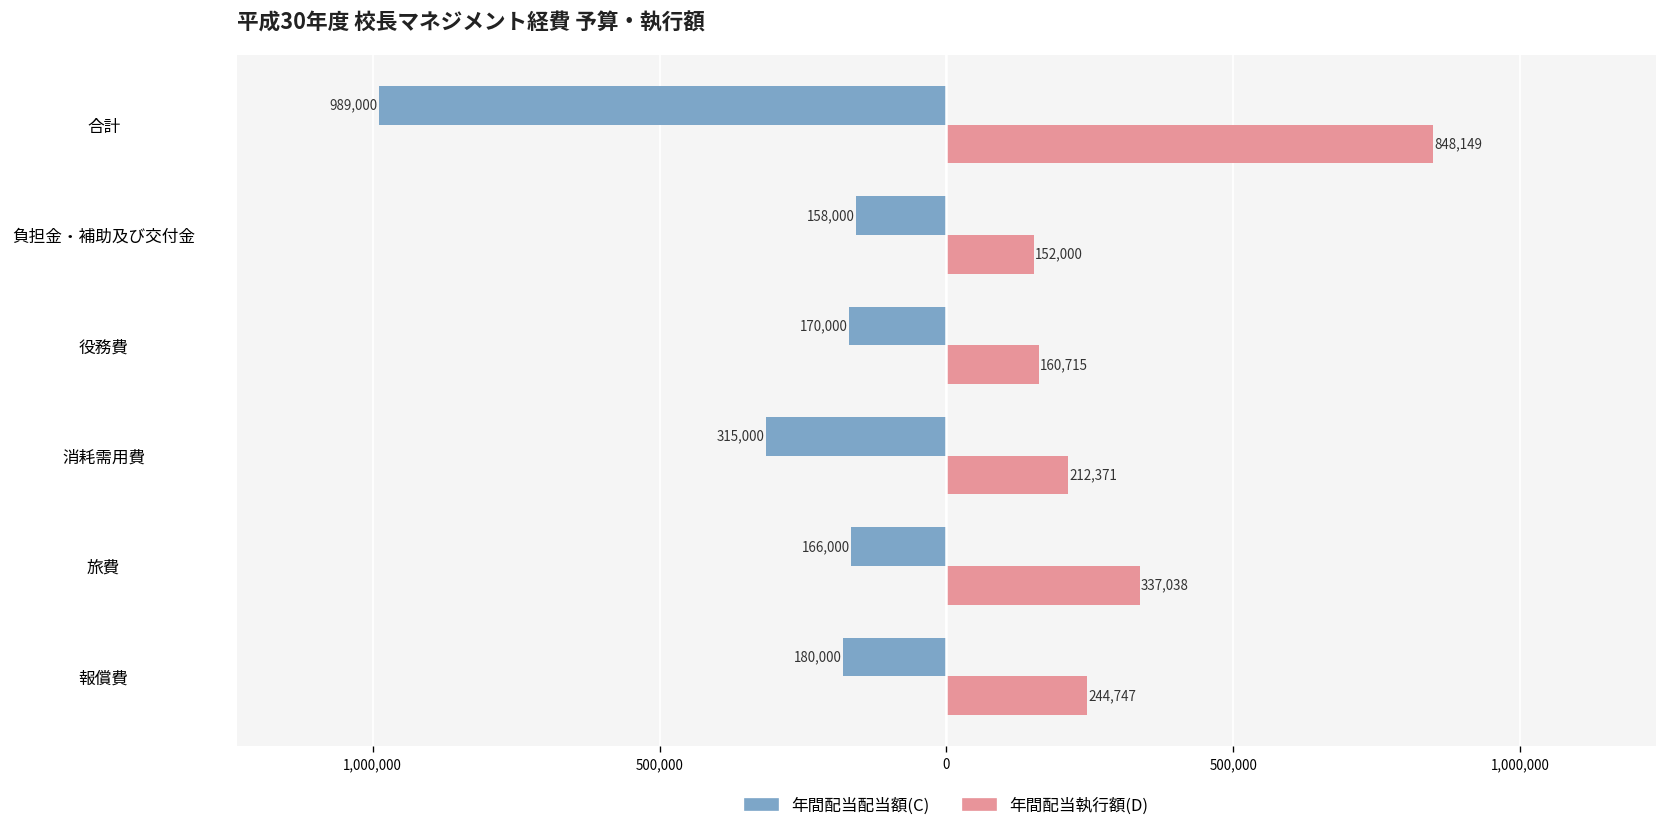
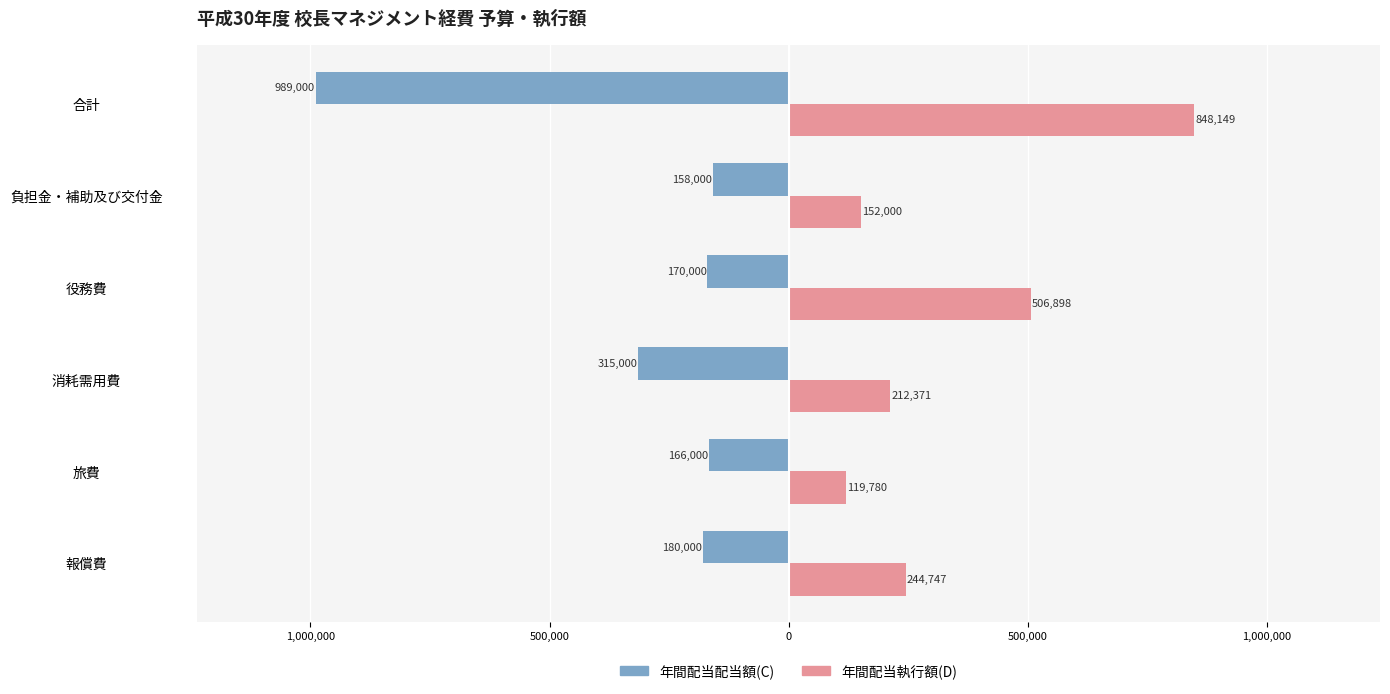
  {
    "年間配当執行額(D)": {
      "合計": "848,149",
      "負担金・補助及び交付金": "152,000",
-     "役務費": "160,715",
+     "役務費": "506,898",
      "消耗需用費": "212,371",
-     "旅費": "337,038",
+     "旅費": "119,780",
      "報償費": "244,747"
    }
  }
